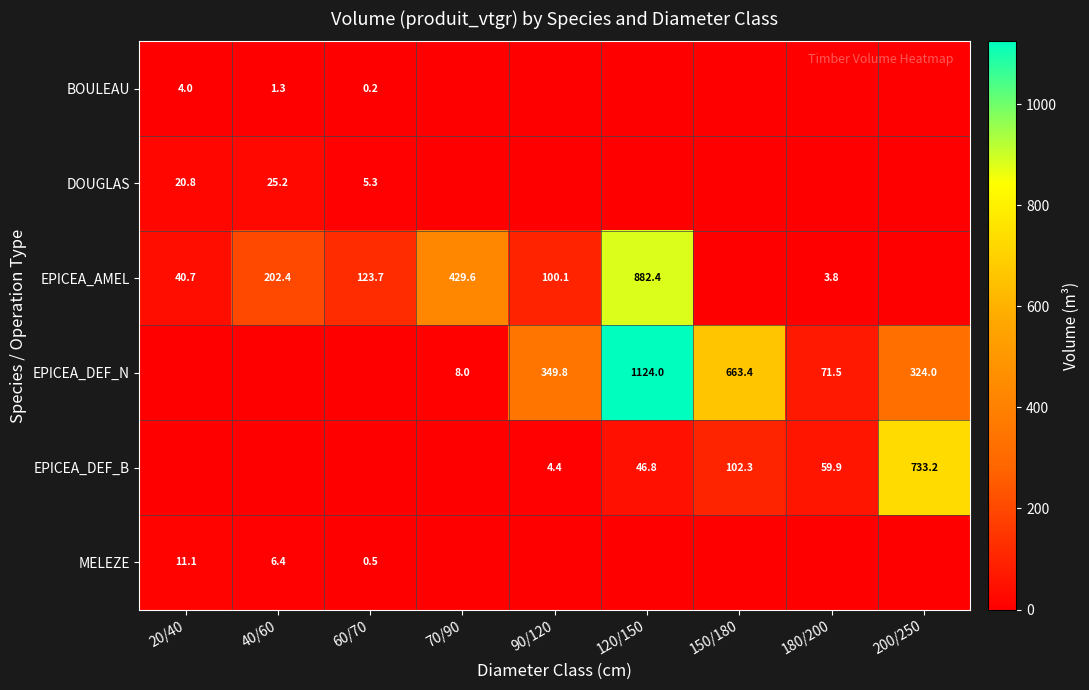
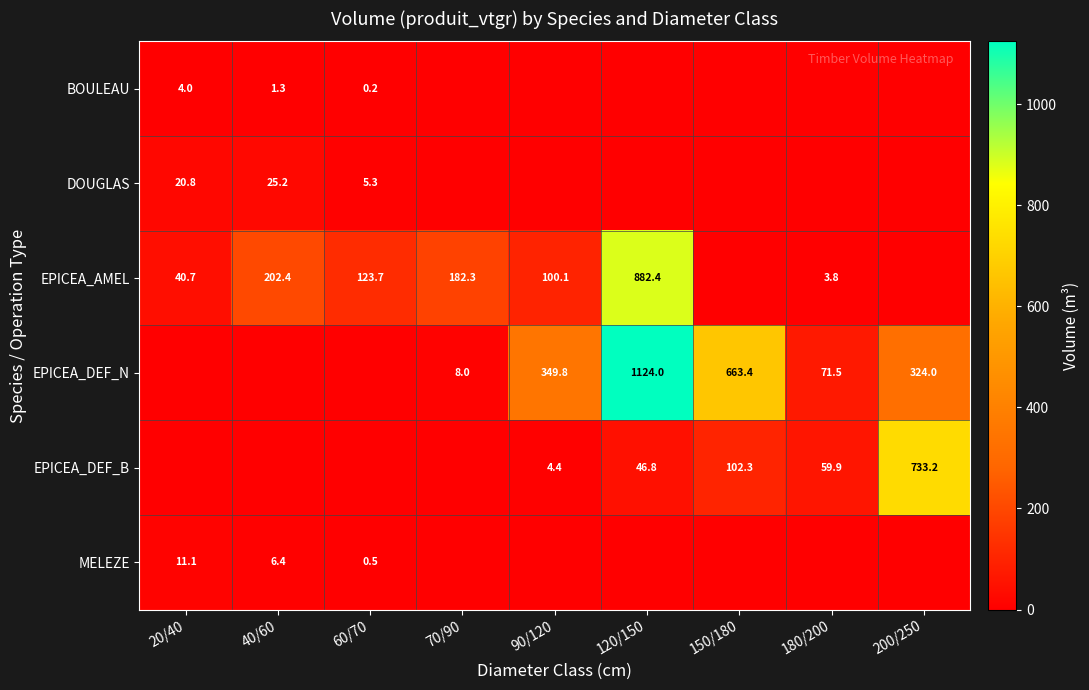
  {
    "BOULEAU": {
      "20/40": 4.0,
      "40/60": 1.3,
      "60/70": 0.2
    },
    "DOUGLAS": {
      "20/40": 20.8,
      "40/60": 25.2,
      "60/70": 5.3
    },
    "EPICEA_AMEL": {
      "20/40": 40.7,
      "40/60": 202.4,
      "60/70": 123.7,
-     "70/90": 429.6,
+     "70/90": 182.3,
      "90/120": 100.1,
      "120/150": 882.4,
      "180/200": 3.8
    },
    "EPICEA_DEF_N": {
      "70/90": 8.0,
      "90/120": 349.8,
      "120/150": 1124.0,
      "150/180": 663.4,
      "180/200": 71.5,
      "200/250": 324.0
    },
    "EPICEA_DEF_B": {
      "90/120": 4.4,
      "120/150": 46.8,
      "150/180": 102.3,
      "180/200": 59.9,
      "200/250": 733.2
    },
    "MELEZE": {
      "20/40": 11.1,
      "40/60": 6.4,
      "60/70": 0.5
    }
  }
